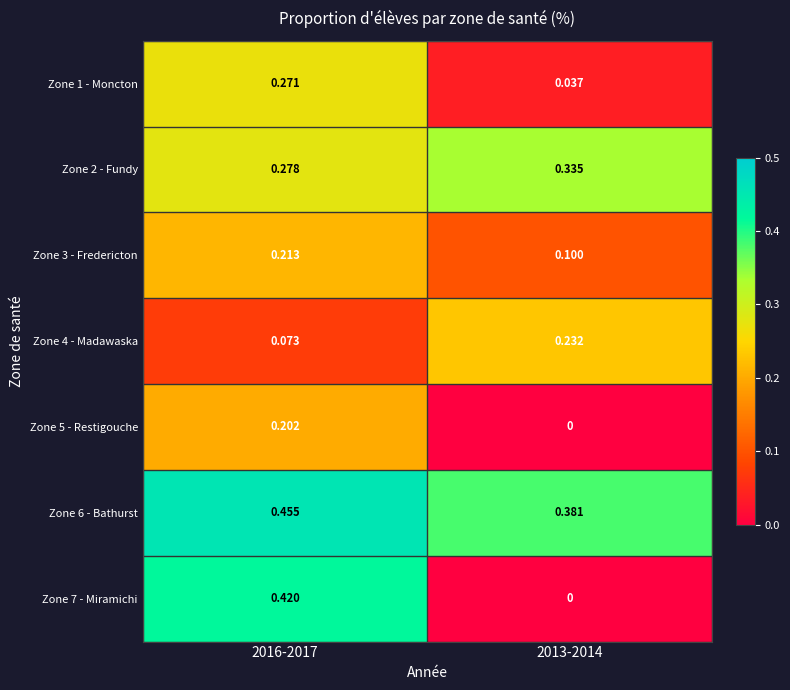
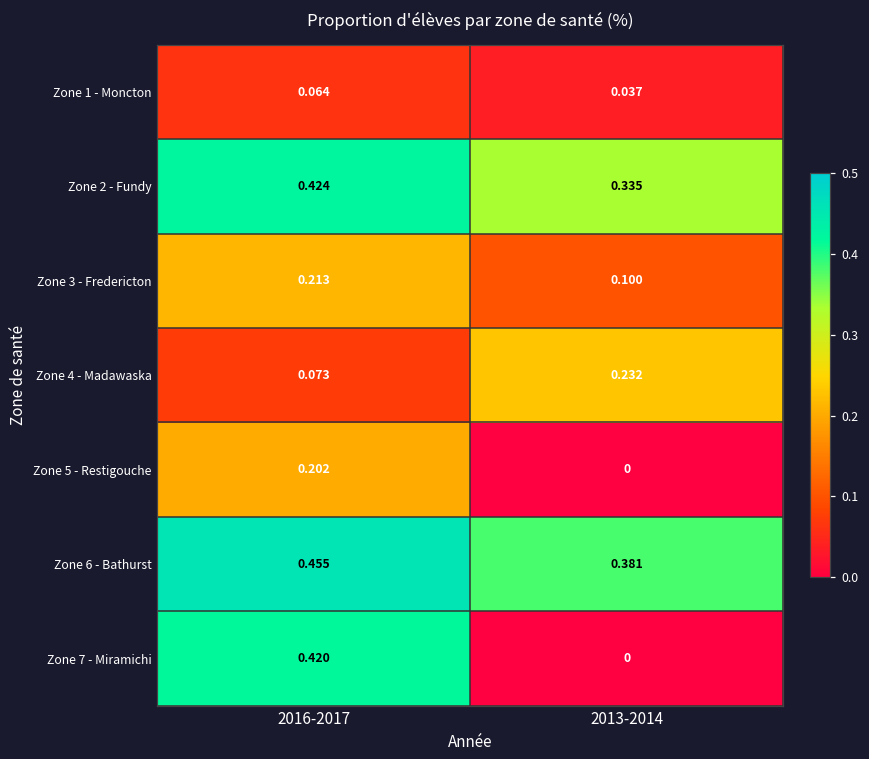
  {
    "Zone 1 - Moncton": {
-     "2016-2017": 0.271,
+     "2016-2017": 0.064,
      "2013-2014": 0.037
    },
    "Zone 2 - Fundy": {
-     "2016-2017": 0.278,
+     "2016-2017": 0.424,
      "2013-2014": 0.335
    },
    "Zone 3 - Fredericton": {
      "2016-2017": 0.213,
      "2013-2014": 0.100
    },
    "Zone 4 - Madawaska": {
      "2016-2017": 0.073,
      "2013-2014": 0.232
    },
    "Zone 5 - Restigouche": {
      "2016-2017": 0.202,
      "2013-2014": 0
    },
    "Zone 6 - Bathurst": {
      "2016-2017": 0.455,
      "2013-2014": 0.381
    },
    "Zone 7 - Miramichi": {
      "2016-2017": 0.420,
      "2013-2014": 0
    }
  }
